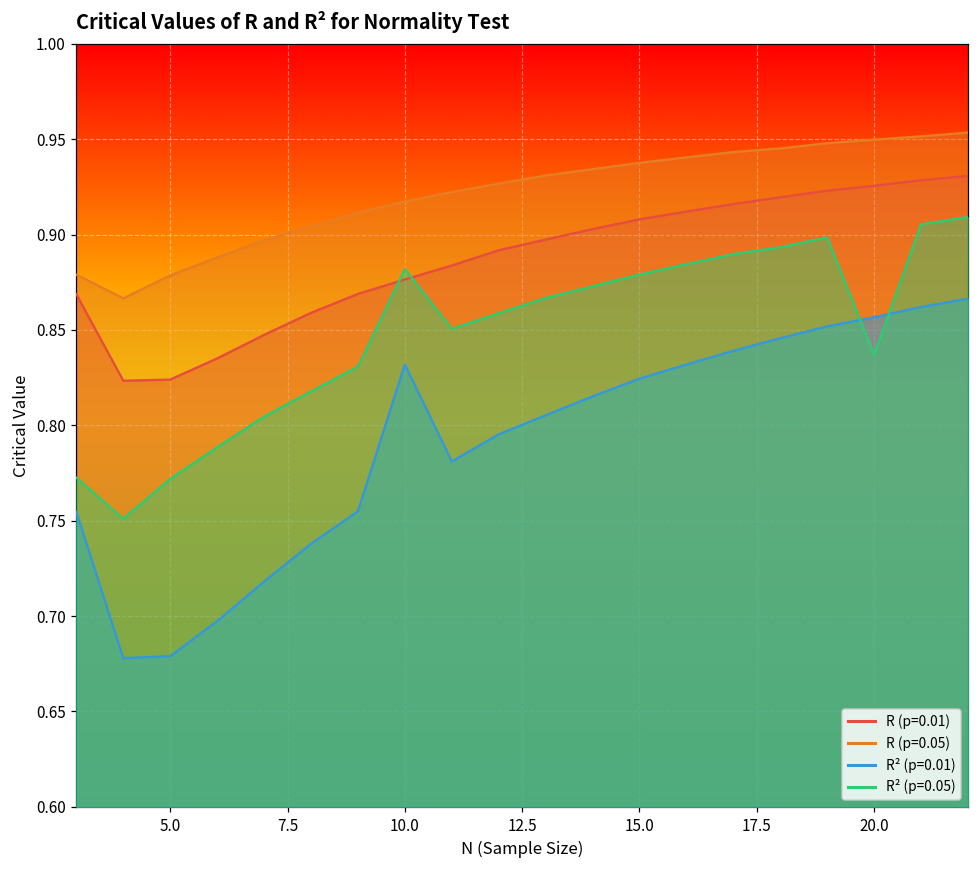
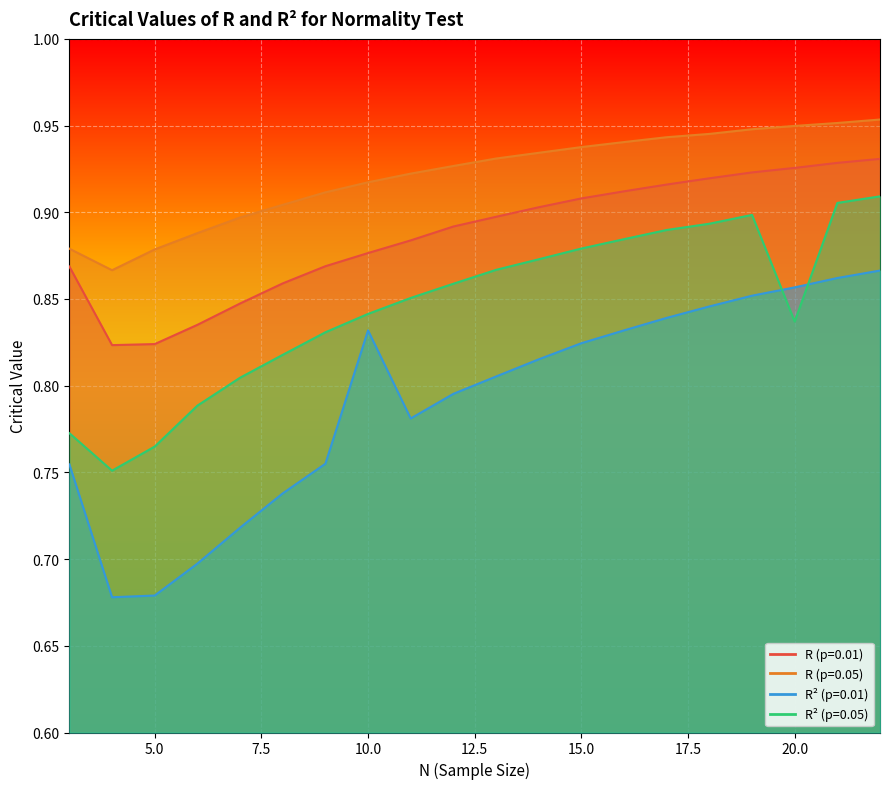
  {
    "R² (p=0.01)": {
      "5.0": 0.679,
      "10.0": 0.832,
      "15.0": 0.825,
      "20.0": 0.857
    },
    "R² (p=0.05)": {
-     "5.0": 0.772,
-     "10.0": 0.882,
+     "5.0": 0.765,
+     "10.0": 0.841,
      "15.0": 0.879,
      "20.0": 0.837
    }
  }
